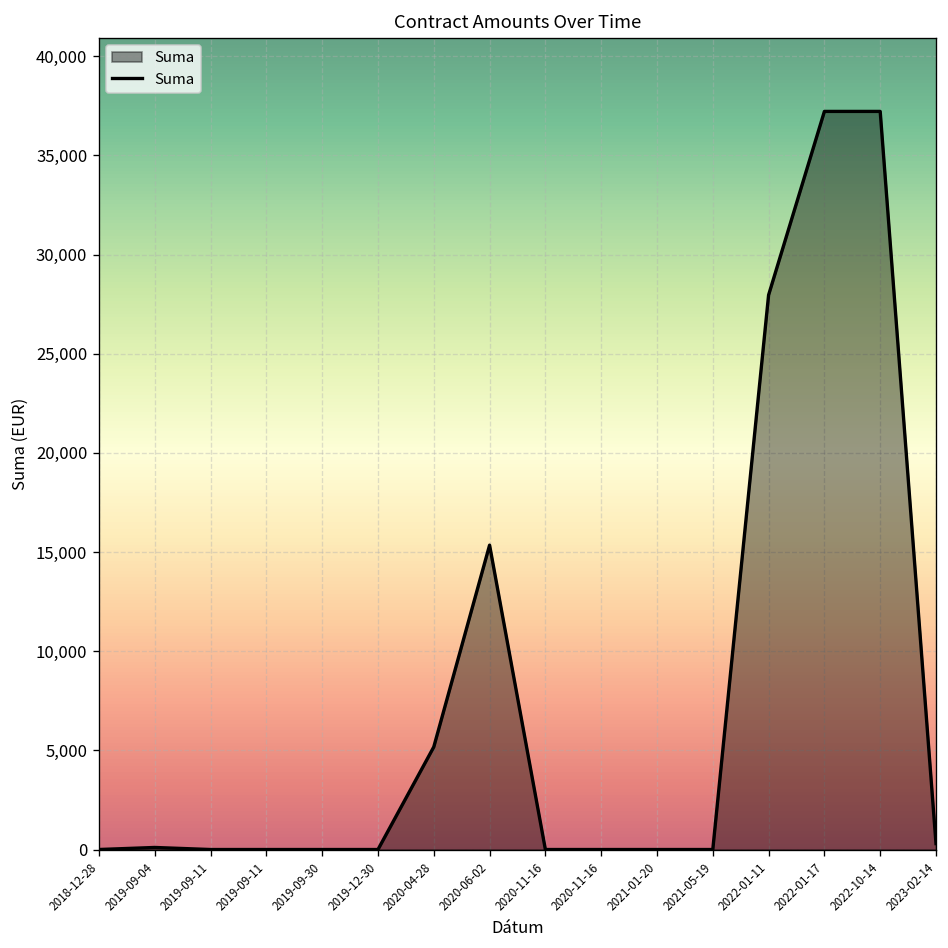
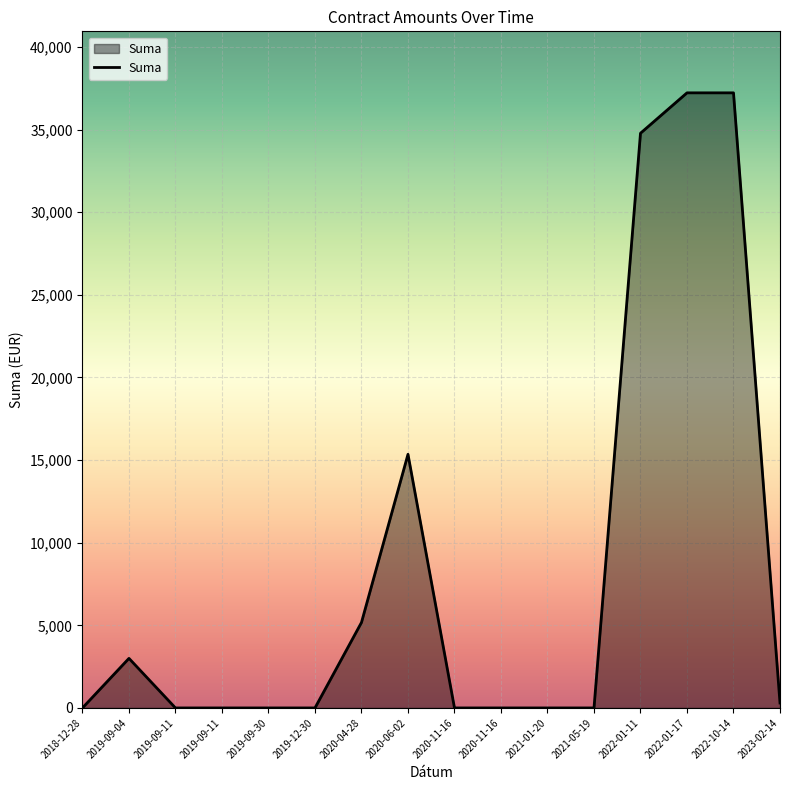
  {
    "2018-12-28": "0",
-   "2019-09-04": "100",
+   "2019-09-04": "3,000",
    "2019-09-30": "0",
    "2019-12-30": "0",
    "2020-04-28": "5,200",
    "2020-06-02": "15,300",
    "2021-01-20": "0",
    "2021-05-19": "0",
-   "2022-01-11": "28,000",
+   "2022-01-11": "34,800",
    "2022-01-17": "37,200",
    "2022-10-14": "37,200",
    "2023-02-14": "300"
  }
